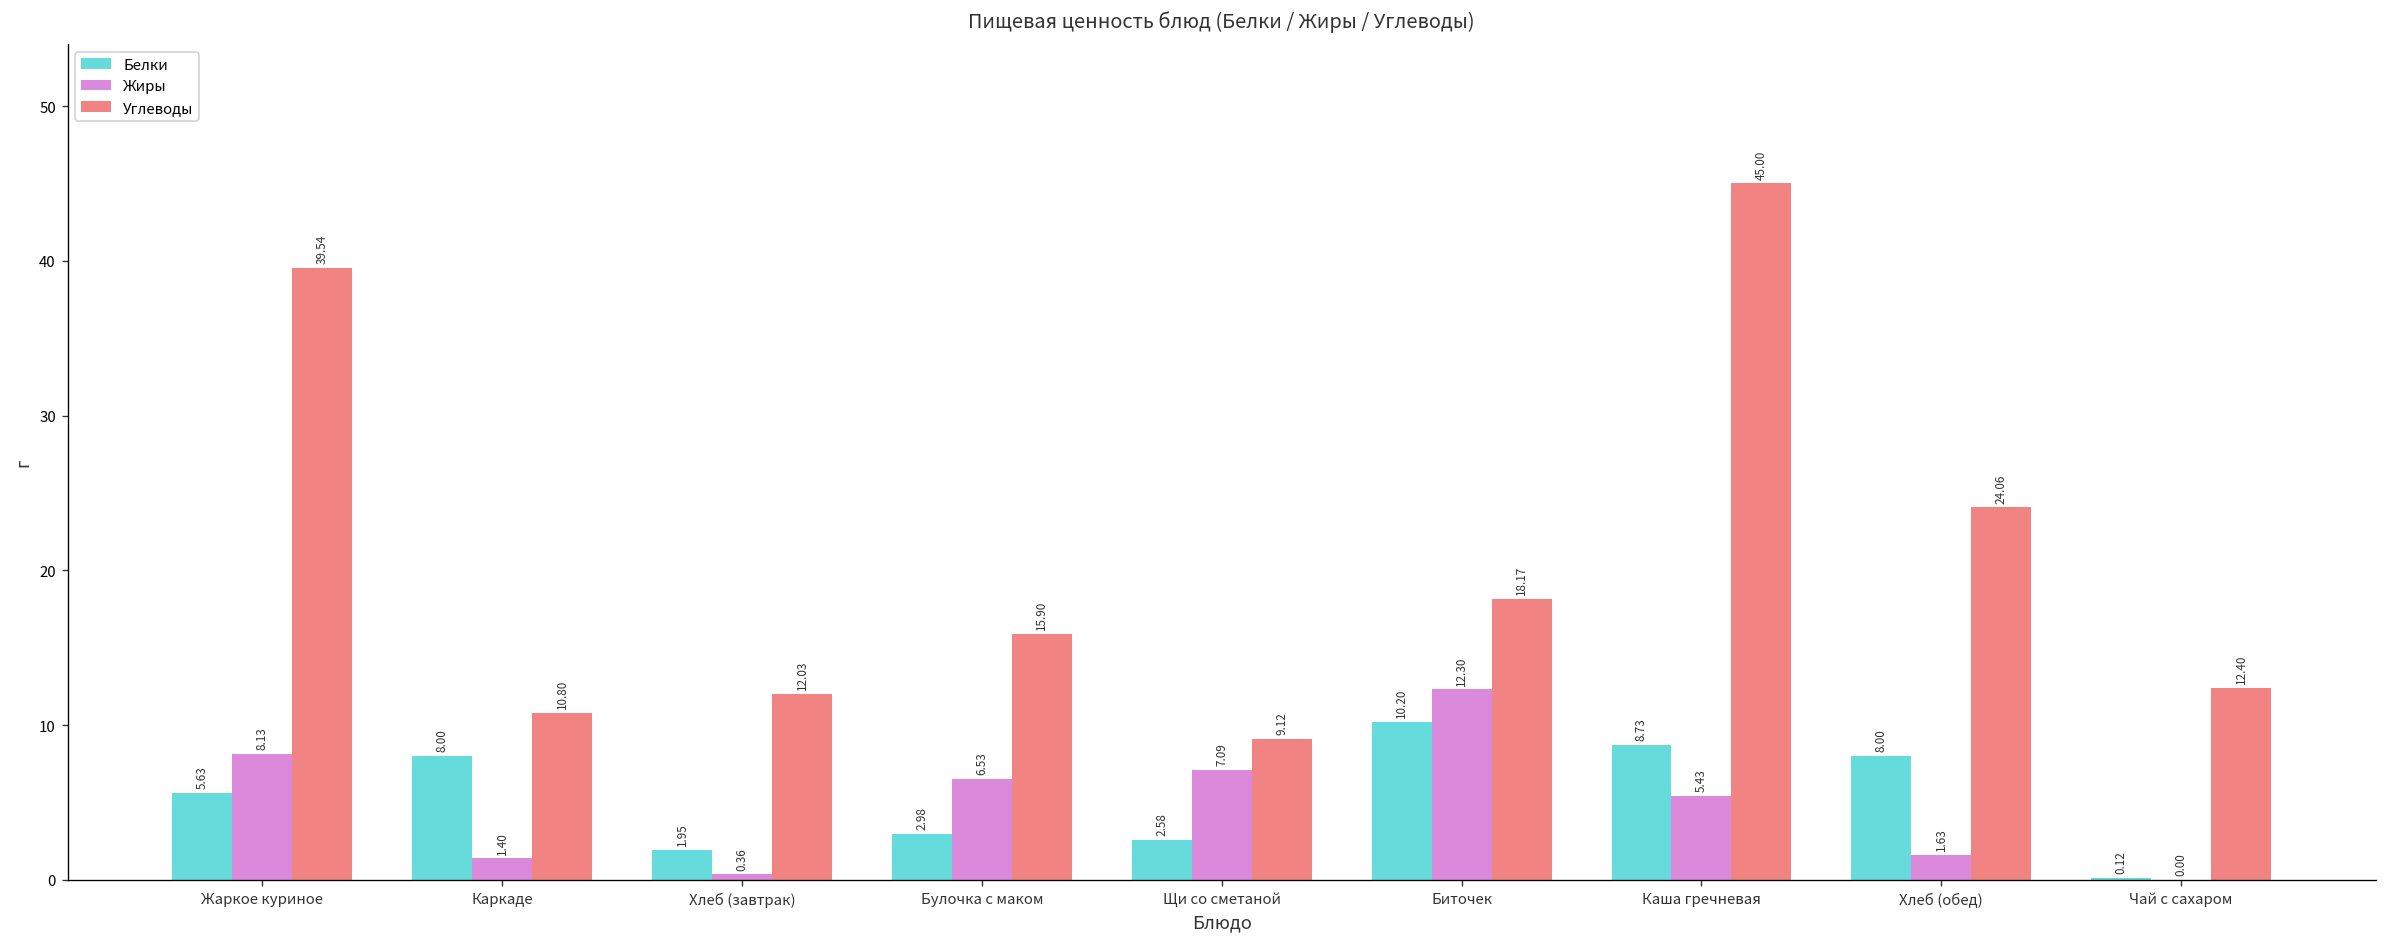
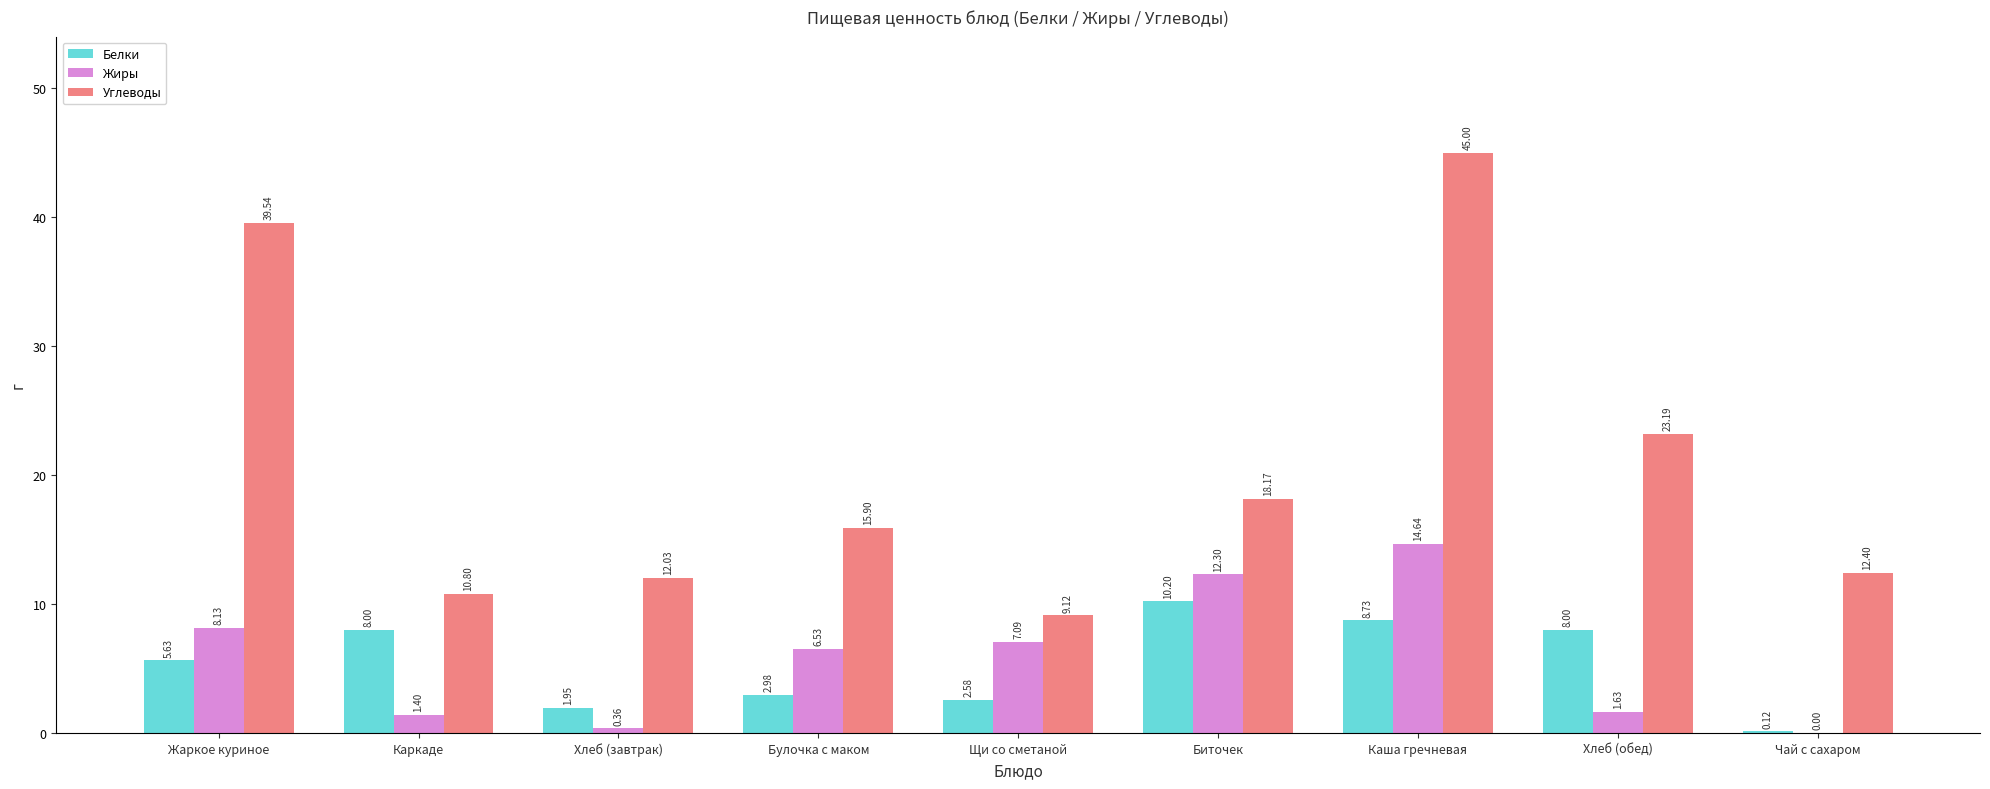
  {
    "Белки": {
      "Жаркое куриное": 5.63,
      "Каркаде": 8.00,
      "Хлеб (завтрак)": 1.95,
      "Булочка с маком": 2.98,
      "Щи со сметаной": 2.58,
      "Биточек": 10.20,
      "Каша гречневая": 8.73,
      "Хлеб (обед)": 8.00,
      "Чай с сахаром": 0.12
    },
    "Жиры": {
      "Жаркое куриное": 8.13,
      "Каркаде": 1.40,
      "Хлеб (завтрак)": 0.36,
      "Булочка с маком": 6.53,
      "Щи со сметаной": 7.09,
      "Биточек": 12.30,
-     "Каша гречневая": 5.43,
+     "Каша гречневая": 14.64,
      "Хлеб (обед)": 1.63,
      "Чай с сахаром": 0.00
    },
    "Углеводы": {
      "Жаркое куриное": 39.54,
      "Каркаде": 10.80,
      "Хлеб (завтрак)": 12.03,
      "Булочка с маком": 15.90,
      "Щи со сметаной": 9.12,
      "Биточек": 18.17,
      "Каша гречневая": 45.00,
-     "Хлеб (обед)": 24.06,
+     "Хлеб (обед)": 23.19,
      "Чай с сахаром": 12.40
    }
  }
